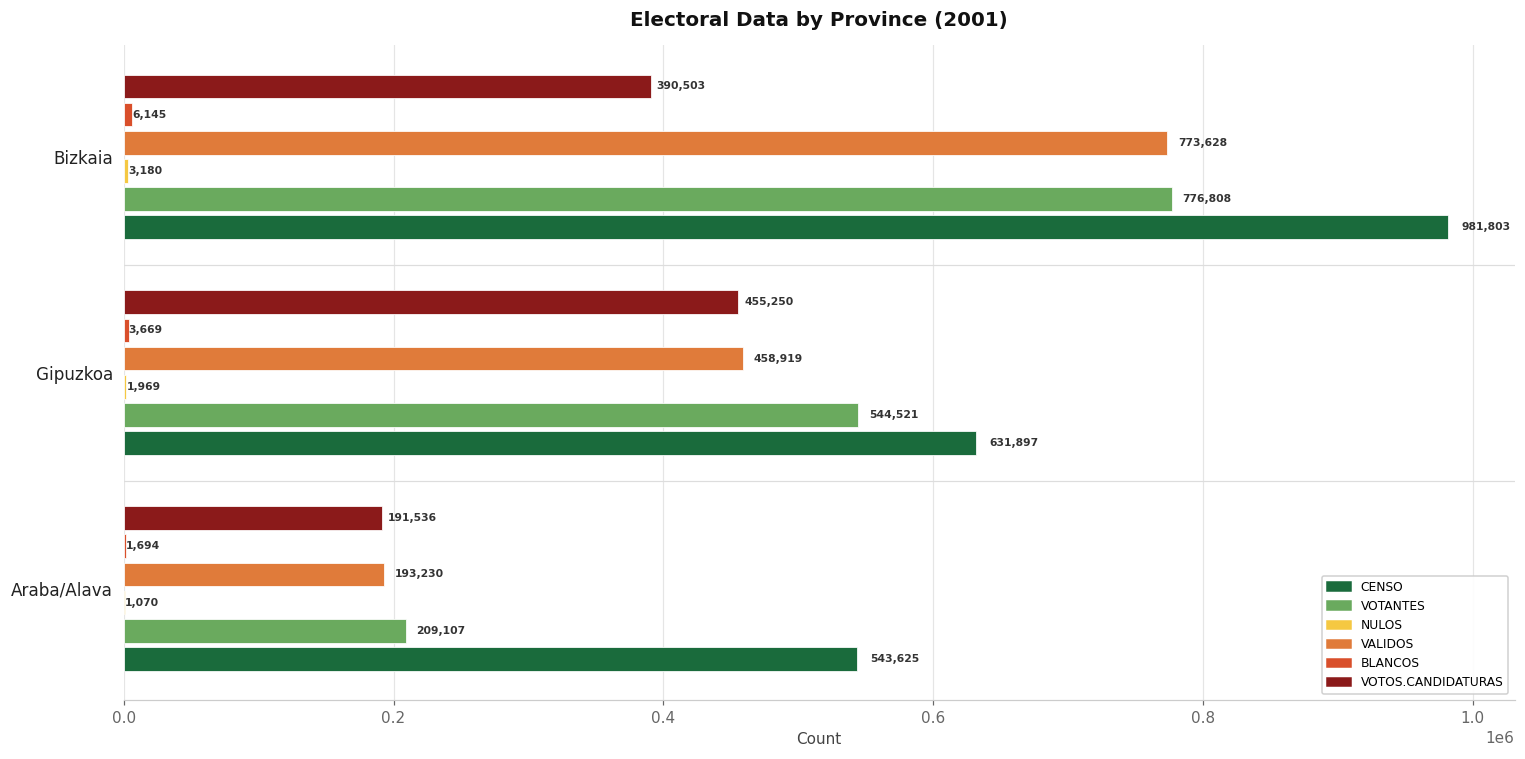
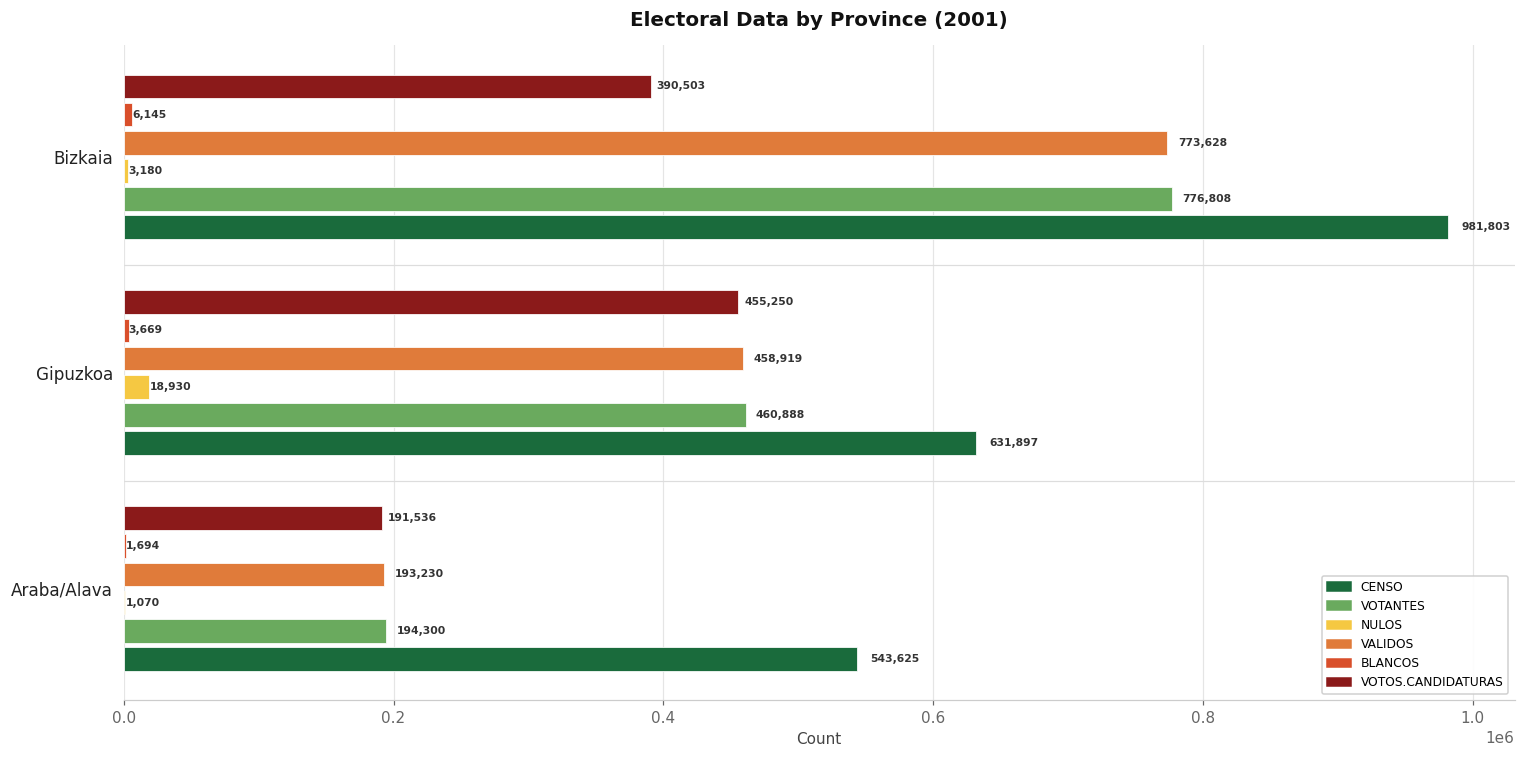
  {
    "CENSO": {
      "Bizkaia": "981,803",
      "Gipuzkoa": "631,897",
      "Araba/Alava": "543,625"
    },
    "VOTANTES": {
      "Bizkaia": "776,808",
-     "Gipuzkoa": "544,521",
-     "Araba/Alava": "209,107"
+     "Gipuzkoa": "460,888",
+     "Araba/Alava": "194,300"
    },
    "NULOS": {
      "Bizkaia": "3,180",
-     "Gipuzkoa": "1,969",
+     "Gipuzkoa": "18,930",
      "Araba/Alava": "1,070"
    },
    "VOTOS.CANDIDATURAS": {
      "Bizkaia": "390,503",
      "Gipuzkoa": "455,250",
      "Araba/Alava": "191,536"
    }
  }
